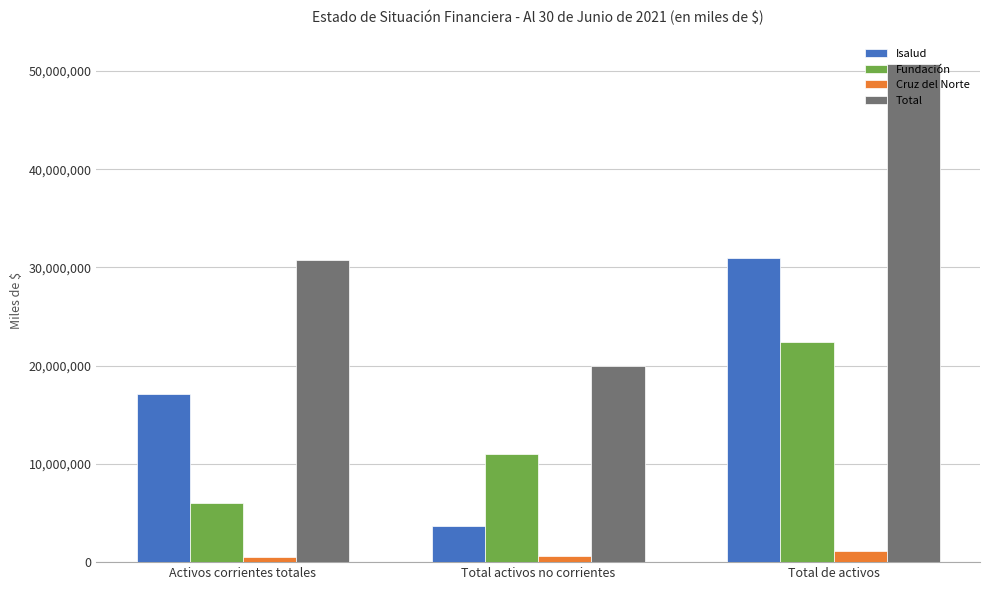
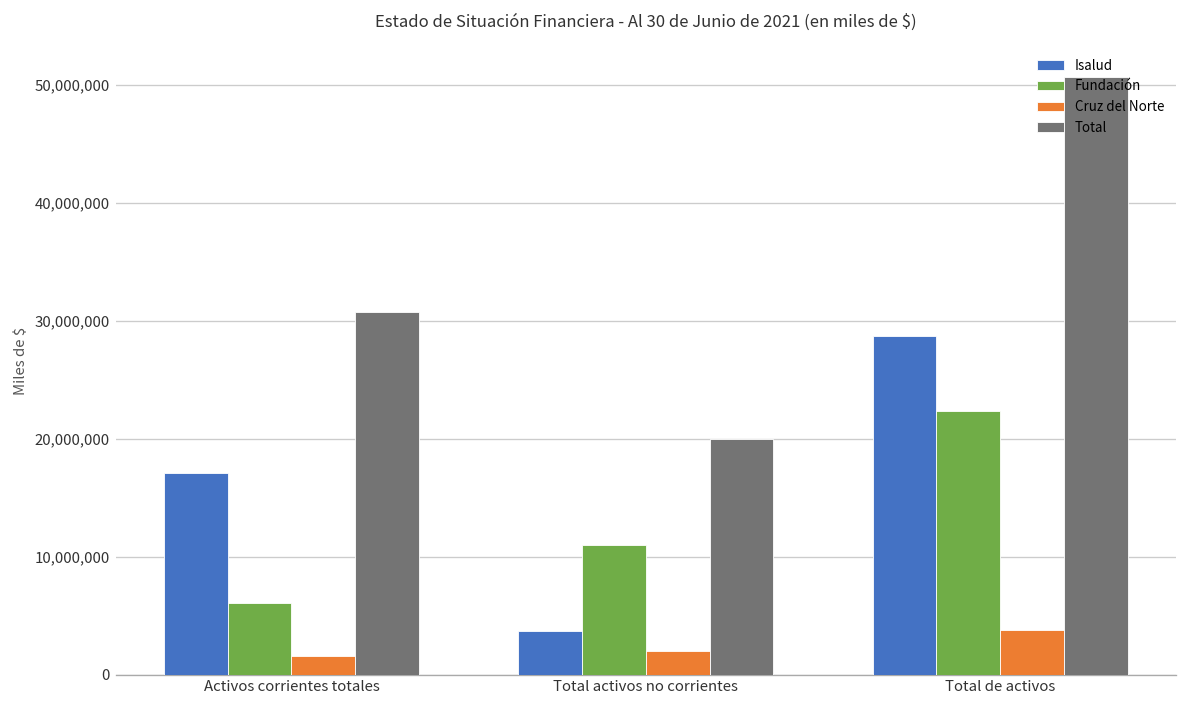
  {
    "Isalud": {
      "Activos corrientes totales": "17,000,000",
      "Total activos no corrientes": "4,000,000",
-     "Total de activos": "31,000,000"
+     "Total de activos": "29,000,000"
    },
    "Fundación": {
      "Activos corrientes totales": "6,000,000",
      "Total activos no corrientes": "11,000,000",
      "Total de activos": "22,000,000"
    },
    "Cruz del Norte": {
-     "Activos corrientes totales": "1,000,000",
-     "Total activos no corrientes": "1,000,000",
-     "Total de activos": "1,000,000"
+     "Activos corrientes totales": "2,000,000",
+     "Total activos no corrientes": "2,000,000",
+     "Total de activos": "4,000,000"
    },
    "Total": {
      "Activos corrientes totales": "31,000,000",
      "Total activos no corrientes": "20,000,000",
      "Total de activos": "51,000,000"
    }
  }
